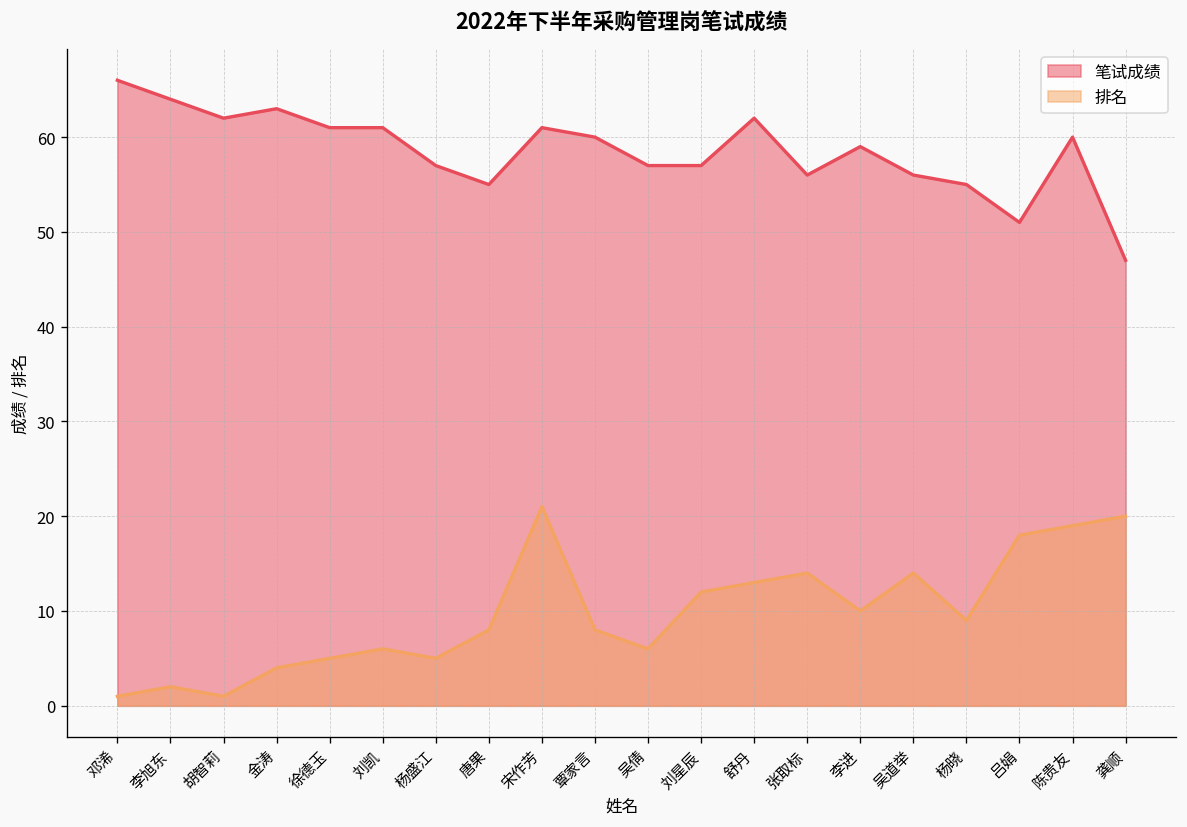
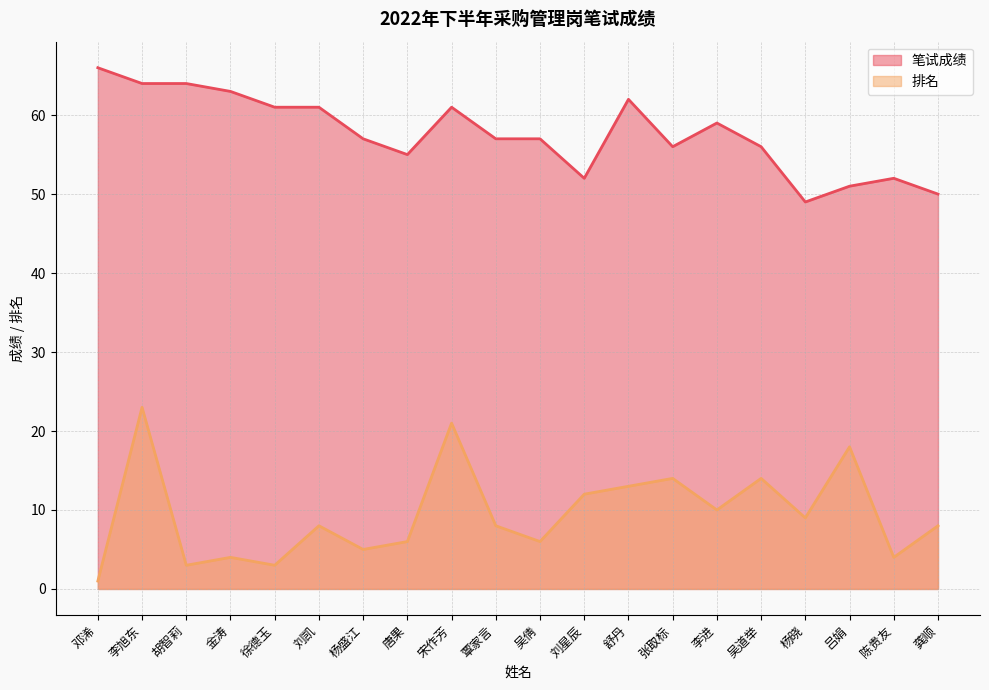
  {
    "笔试成绩": {
      "邓浠": 66,
      "李旭东": 64,
-     "胡智莉": 62,
+     "胡智莉": 64,
      "金涛": 63,
      "徐德玉": 61,
      "刘凯": 61,
      "杨盛江": 57,
      "唐果": 55,
      "宋作芳": 61,
-     "覃家言": 60,
+     "覃家言": 57,
      "吴倩": 57,
-     "刘星辰": 57,
+     "刘星辰": 52,
      "舒丹": 62,
      "张取标": 56,
      "李进": 59,
      "吴道举": 56,
-     "杨晓": 55,
+     "杨晓": 49,
      "吕娟": 51,
-     "陈贵友": 60,
-     "龚顺": 47
+     "陈贵友": 52,
+     "龚顺": 50
    },
    "排名": {
      "邓浠": 1,
-     "李旭东": 2,
-     "胡智莉": 1,
+     "李旭东": 23,
+     "胡智莉": 3,
      "金涛": 4,
-     "徐德玉": 5,
-     "刘凯": 6,
+     "徐德玉": 3,
+     "刘凯": 8,
      "杨盛江": 5,
-     "唐果": 8,
+     "唐果": 6,
      "宋作芳": 21,
      "覃家言": 8,
      "吴倩": 6,
      "刘星辰": 12,
      "舒丹": 13,
      "张取标": 14,
      "李进": 10,
      "吴道举": 14,
      "杨晓": 9,
      "吕娟": 18,
-     "陈贵友": 19,
-     "龚顺": 20
+     "陈贵友": 4,
+     "龚顺": 8
    }
  }
